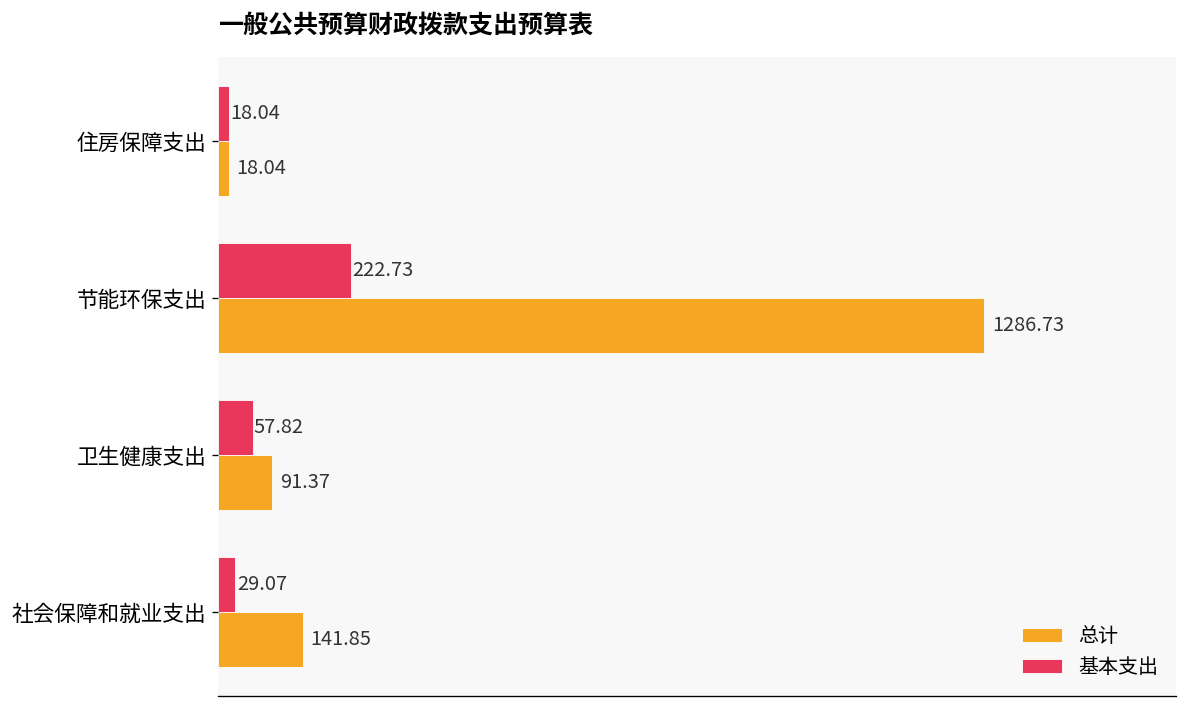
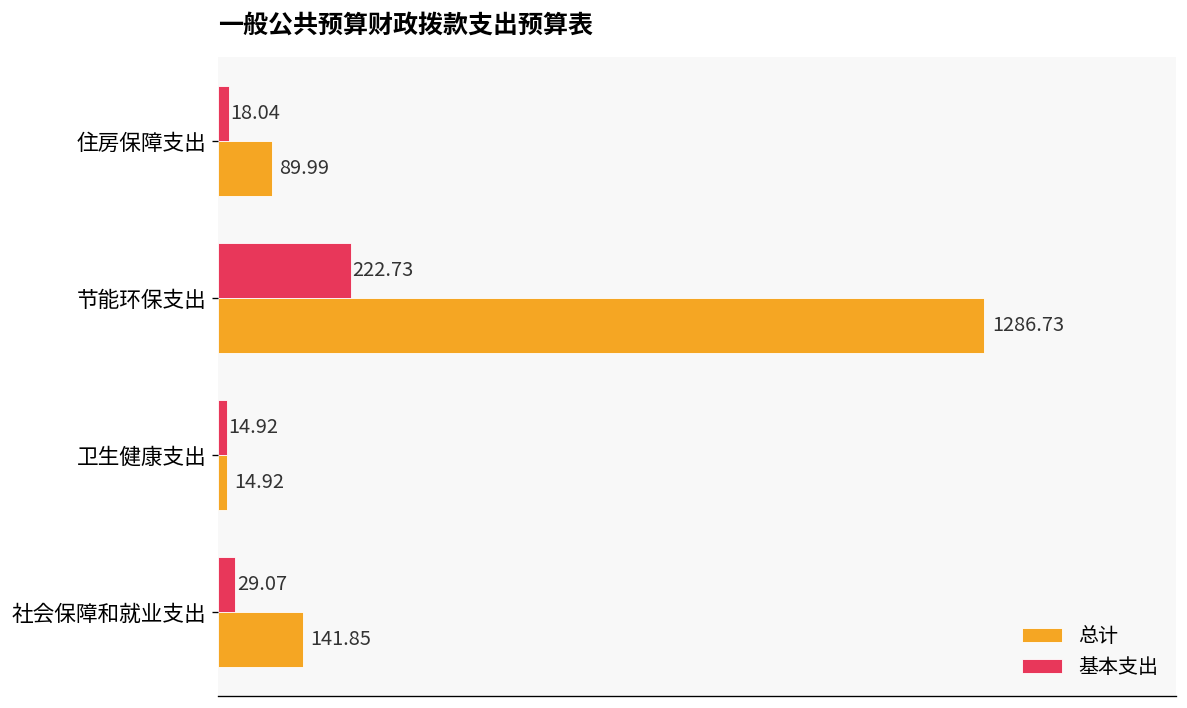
  {
    "总计": {
-     "住房保障支出": 18.04,
+     "住房保障支出": 89.99,
      "节能环保支出": 1286.73,
-     "卫生健康支出": 91.37,
+     "卫生健康支出": 14.92,
      "社会保障和就业支出": 141.85
    },
    "基本支出": {
      "住房保障支出": 18.04,
      "节能环保支出": 222.73,
-     "卫生健康支出": 57.82,
+     "卫生健康支出": 14.92,
      "社会保障和就业支出": 29.07
    }
  }
